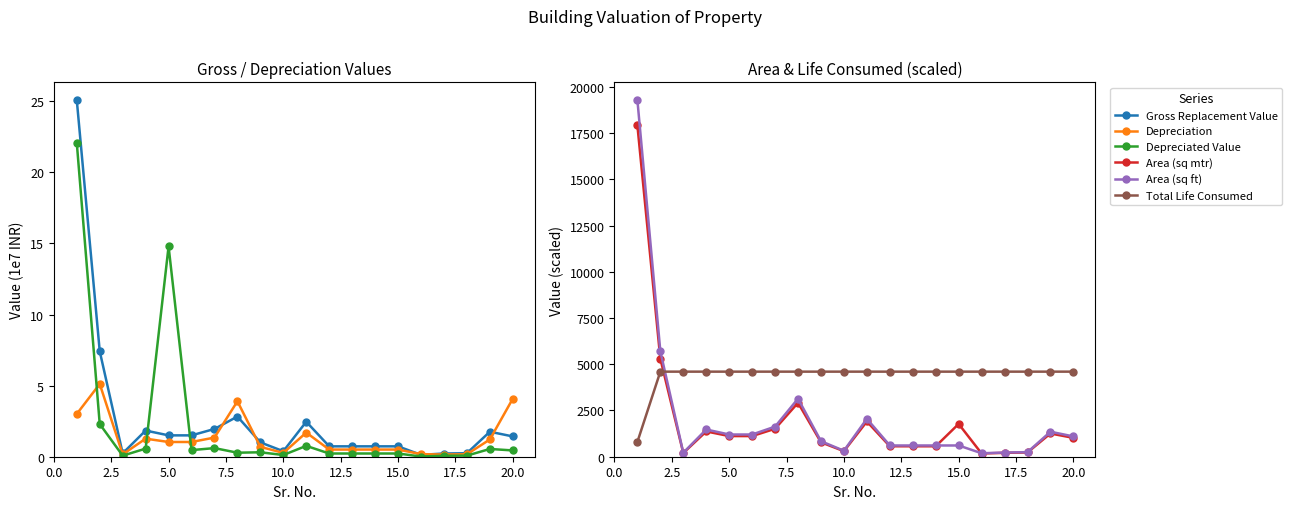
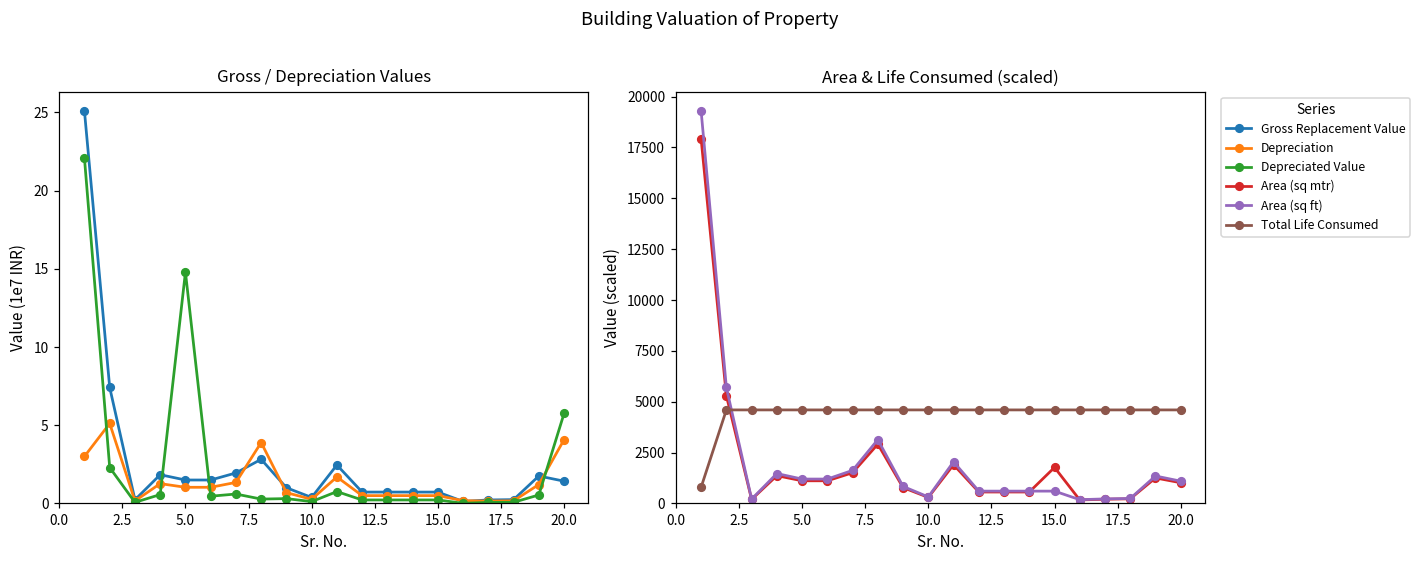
  {
    "Gross / Depreciation Values": {
      "Gross Replacement Value": {
        "5.0": 1.5,
        "15.0": 0.7,
        "20.0": 1.4
      },
      "Depreciation": {
        "5.0": 1.0,
        "15.0": 0.5,
        "20.0": 4.1
      },
      "Depreciated Value": {
        "5.0": 14.8,
        "15.0": 0.2,
-       "20.0": 0.4
+       "20.0": 5.8
      }
    },
    "Area & Life Consumed (scaled)": {
      "Area (sq mtr)": {
        "15.0": 1800
      },
      "Area (sq ft)": {
        "15.0": 600
      },
      "Total Life Consumed": {
        "5.0": 4600,
        "10.0": 4600,
        "15.0": 4600,
        "20.0": 4600
      }
    }
  }
